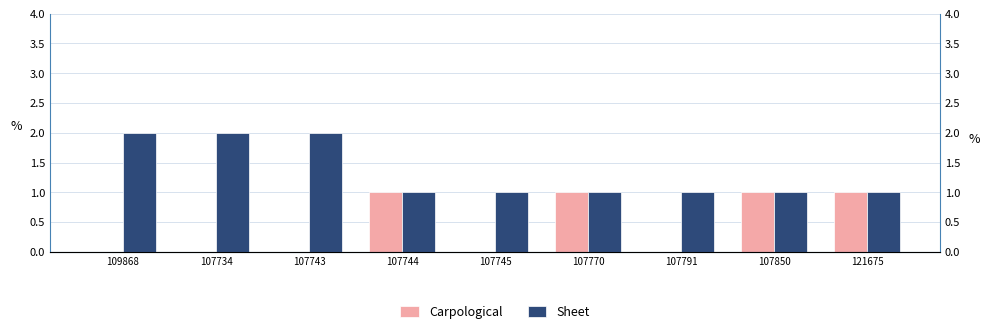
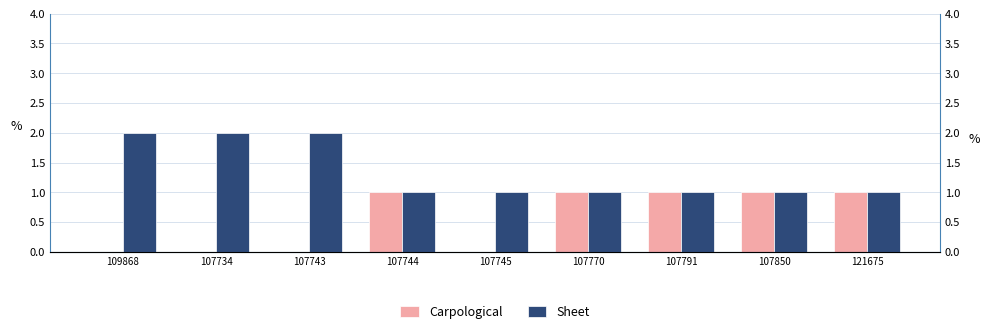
  {
    "Carpological": {
      "109868": 0,
      "107734": 0,
      "107743": 0,
      "107744": 1,
      "107745": 0,
      "107770": 1,
-     "107791": 0,
+     "107791": 1,
      "107850": 1,
      "121675": 1
    },
    "Sheet": {
      "109868": 2,
      "107734": 2,
      "107743": 2,
      "107744": 1,
      "107745": 1,
      "107770": 1,
      "107791": 1,
      "107850": 1,
      "121675": 1
    }
  }
